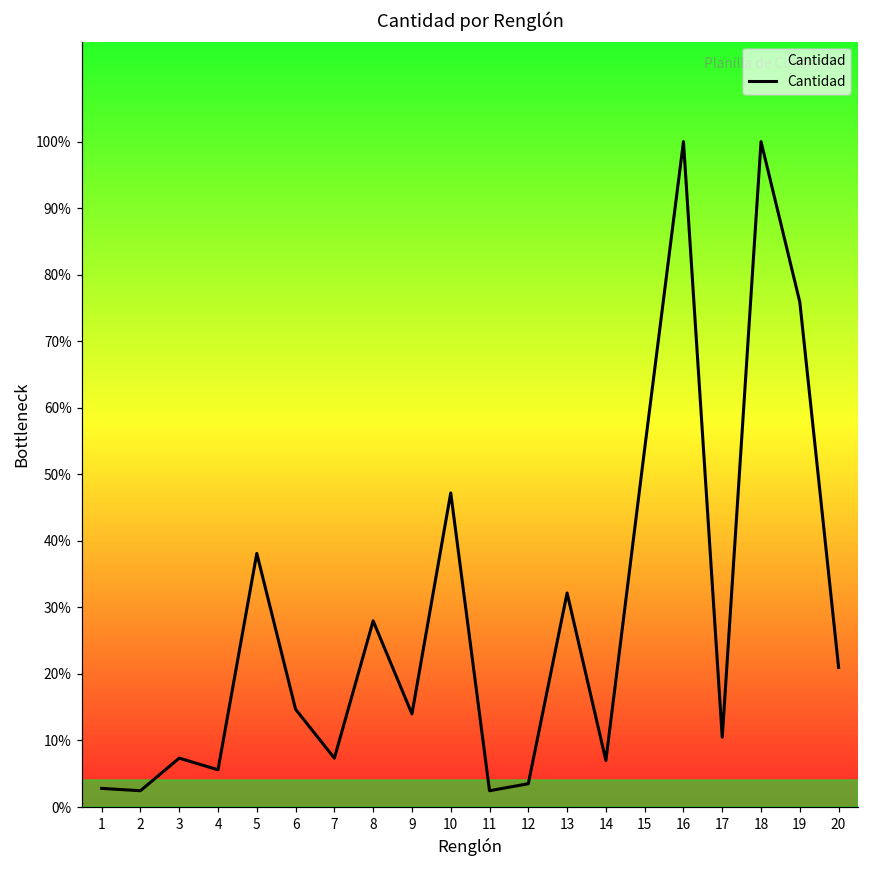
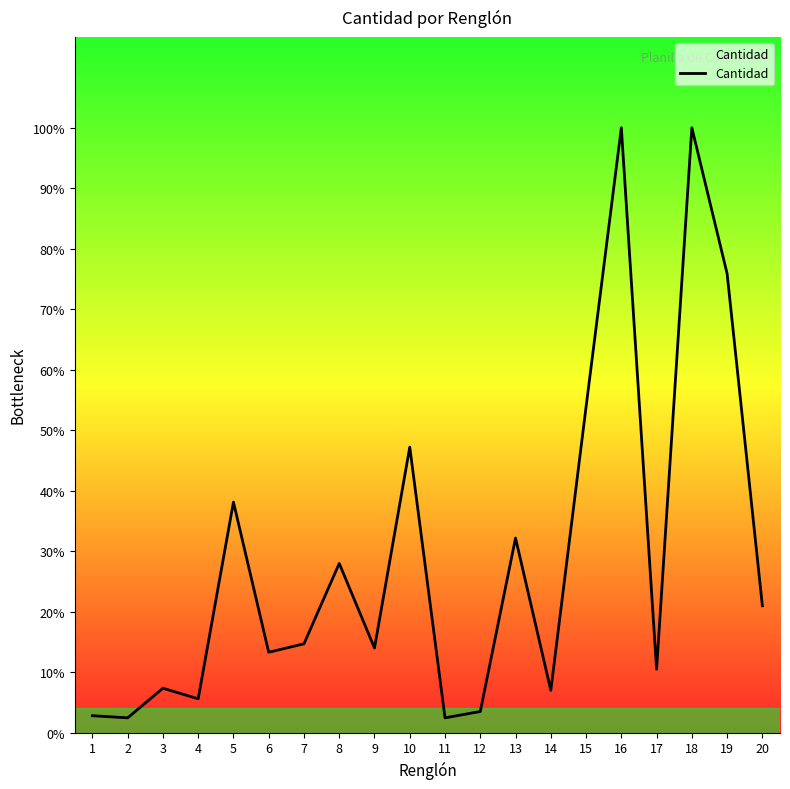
  {
    "3": "7%",
    "4": "6%",
    "5": "38%",
-   "6": "15%",
-   "7": "7%",
+   "6": "13%",
+   "7": "15%",
    "8": "28%",
    "9": "14%",
    "10": "47%",
    "13": "32%",
    "14": "7%",
    "15": "54%",
    "16": "100%",
    "17": "10%",
    "18": "100%",
    "19": "76%",
    "20": "21%"
  }
